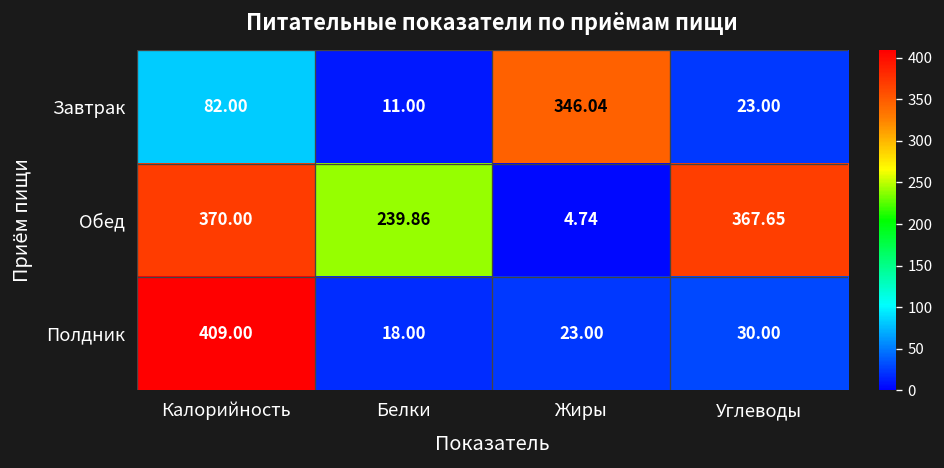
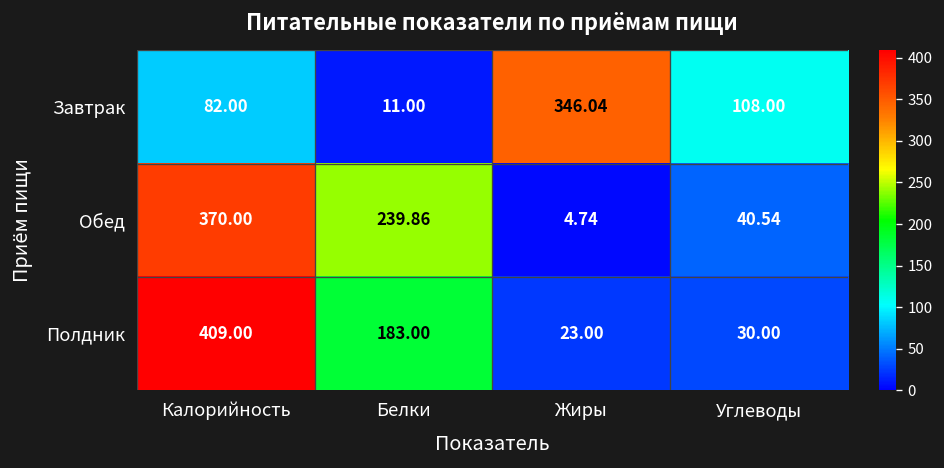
  {
    "Завтрак": {
      "Калорийность": 82.00,
      "Белки": 11.00,
      "Жиры": 346.04,
-     "Углеводы": 23.00
+     "Углеводы": 108.00
    },
    "Обед": {
      "Калорийность": 370.00,
      "Белки": 239.86,
      "Жиры": 4.74,
-     "Углеводы": 367.65
+     "Углеводы": 40.54
    },
    "Полдник": {
      "Калорийность": 409.00,
-     "Белки": 18.00,
+     "Белки": 183.00,
      "Жиры": 23.00,
      "Углеводы": 30.00
    }
  }
